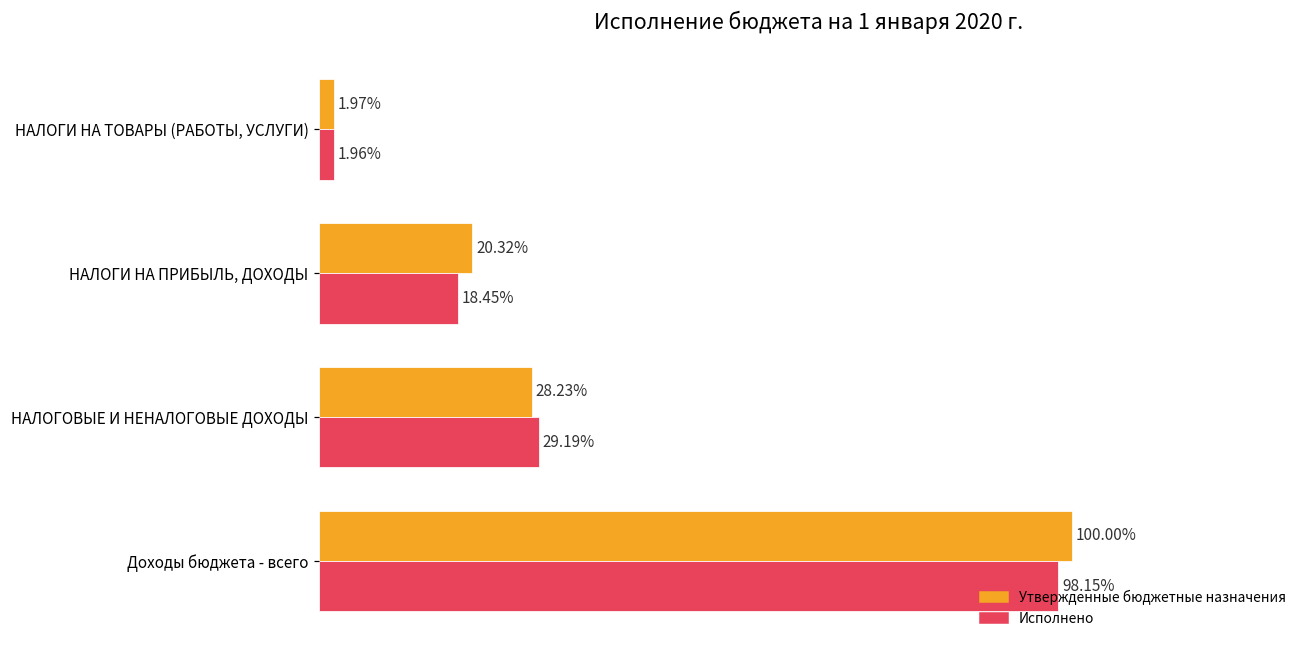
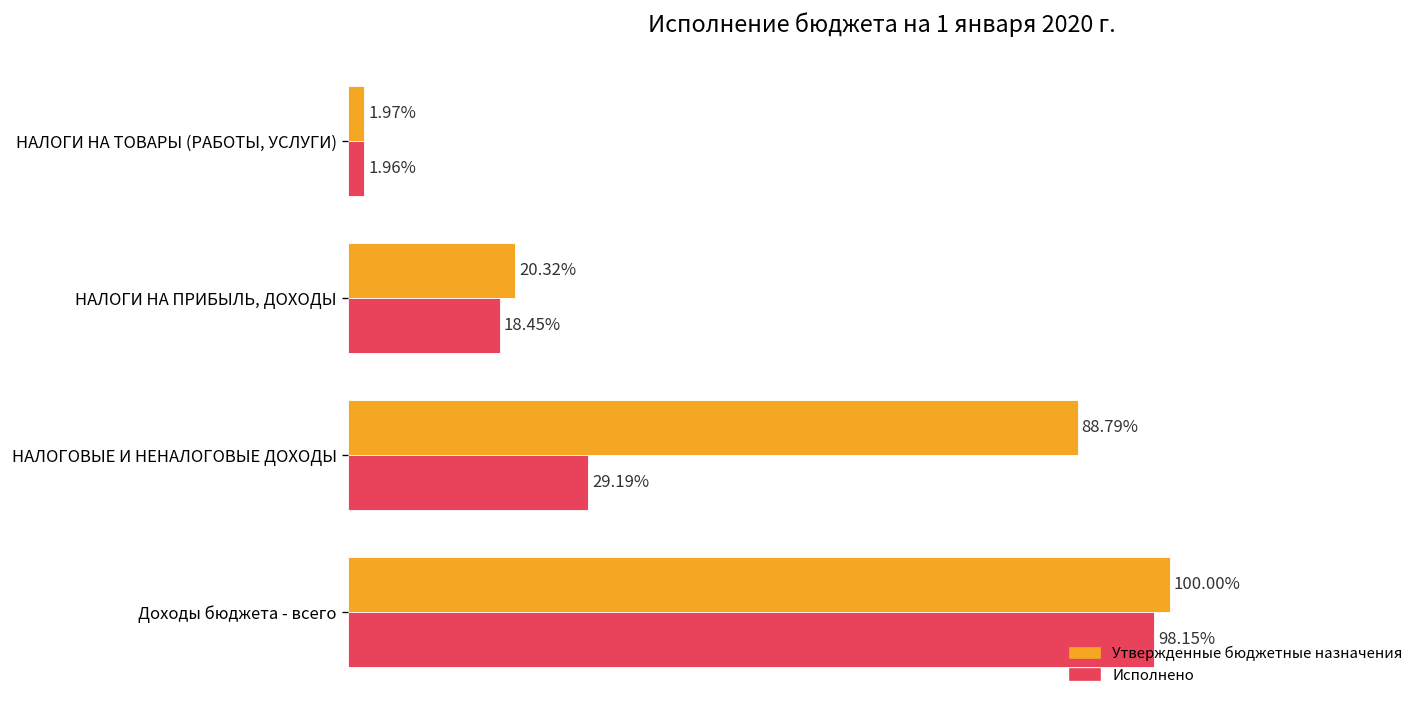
  {
    "Утвержденные бюджетные назначения": {
      "НАЛОГИ НА ТОВАРЫ (РАБОТЫ, УСЛУГИ)": "1.97%",
      "НАЛОГИ НА ПРИБЫЛЬ, ДОХОДЫ": "20.32%",
-     "НАЛОГОВЫЕ И НЕНАЛОГОВЫЕ ДОХОДЫ": "28.23%",
+     "НАЛОГОВЫЕ И НЕНАЛОГОВЫЕ ДОХОДЫ": "88.79%",
      "Доходы бюджета - всего": "100.00%"
    },
    "Исполнено": {
      "НАЛОГИ НА ТОВАРЫ (РАБОТЫ, УСЛУГИ)": "1.96%",
      "НАЛОГИ НА ПРИБЫЛЬ, ДОХОДЫ": "18.45%",
      "НАЛОГОВЫЕ И НЕНАЛОГОВЫЕ ДОХОДЫ": "29.19%",
      "Доходы бюджета - всего": "98.15%"
    }
  }
